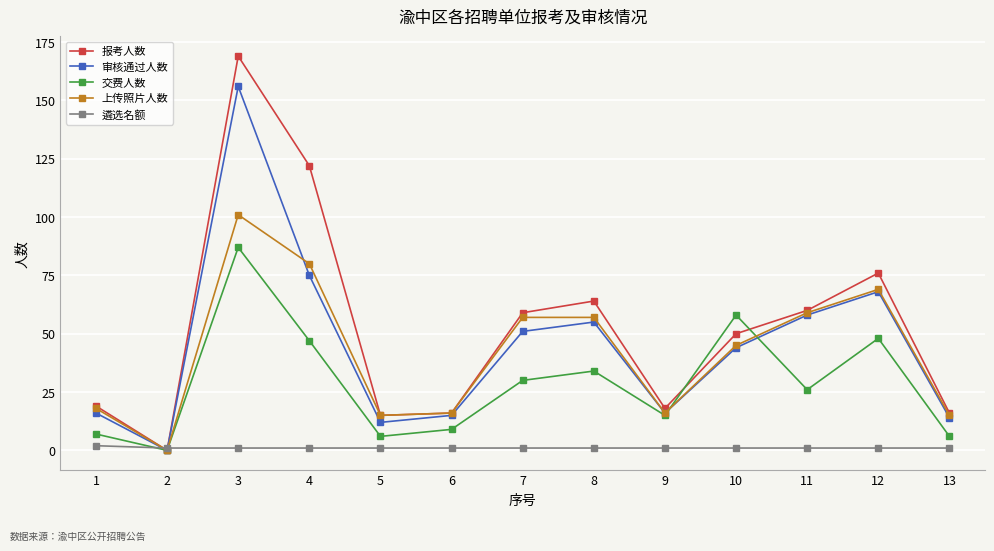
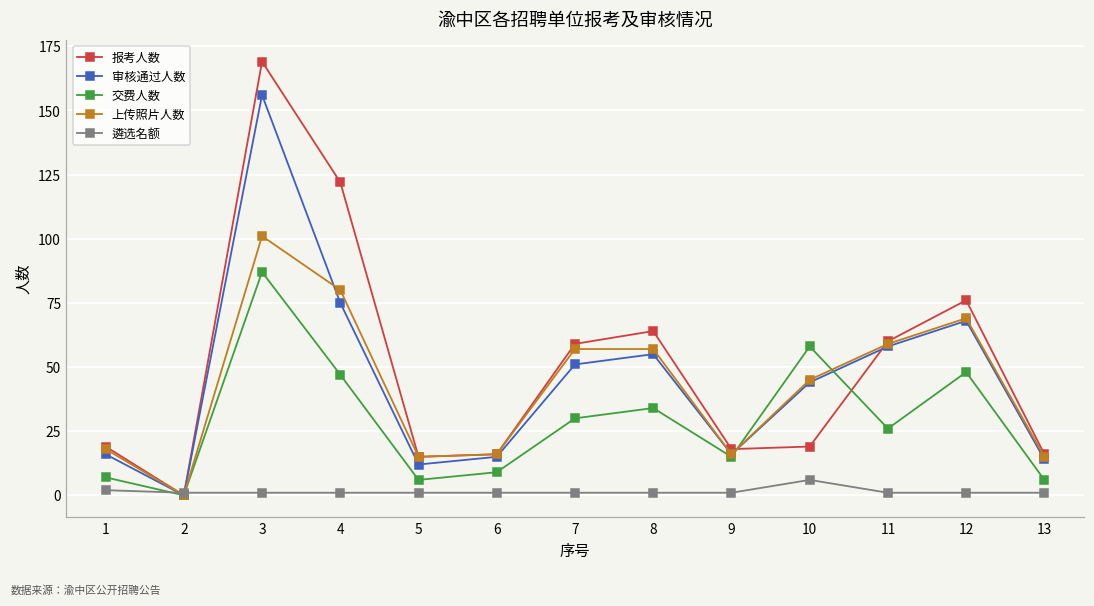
  {
    "报考人数": {
      "3": 169,
      "4": 122,
      "7": 59,
      "8": 64,
      "9": 18,
-     "10": 50,
+     "10": 19,
      "12": 76
    },
    "审核通过人数": {
      "1": 16,
      "3": 156,
      "4": 75,
      "5": 12,
      "7": 51,
      "8": 55
    },
    "交费人数": {
      "1": 7,
      "3": 87,
      "4": 47,
      "5": 6,
      "6": 9,
      "7": 30,
      "8": 34,
      "10": 58,
      "11": 26,
      "12": 48,
      "13": 6
    },
    "上传照片人数": {
      "3": 101,
      "4": 80,
      "7": 57,
      "8": 57
    },
    "遴选名额": {
      "1": 2,
      "3": 1,
      "4": 1,
      "5": 1,
      "6": 1,
      "7": 1,
      "8": 1,
      "9": 1,
-     "10": 1,
+     "10": 6,
      "11": 1,
      "12": 1,
      "13": 1
    }
  }
